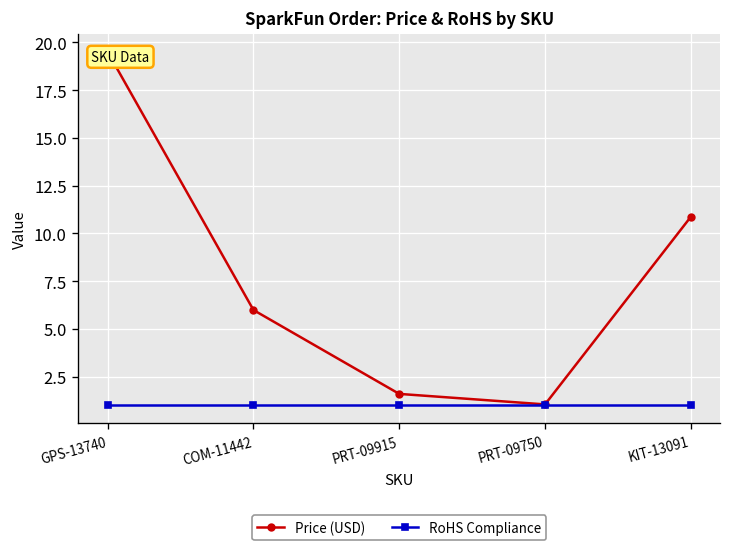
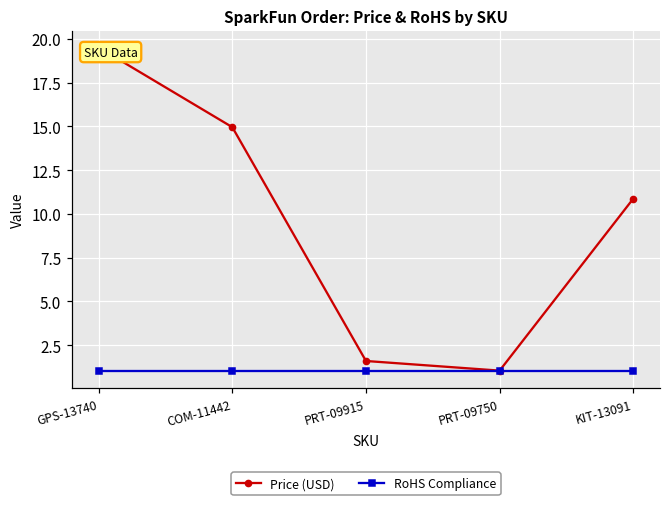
  {
    "Price (USD)": {
-     "COM-11442": 6.0,
+     "COM-11442": 15.0,
      "PRT-09915": 1.6,
      "KIT-13091": 10.9
    },
    "RoHS Compliance": {
      "GPS-13740": 1.0,
      "COM-11442": 1.0,
      "PRT-09915": 1.0,
      "KIT-13091": 1.0
    }
  }
